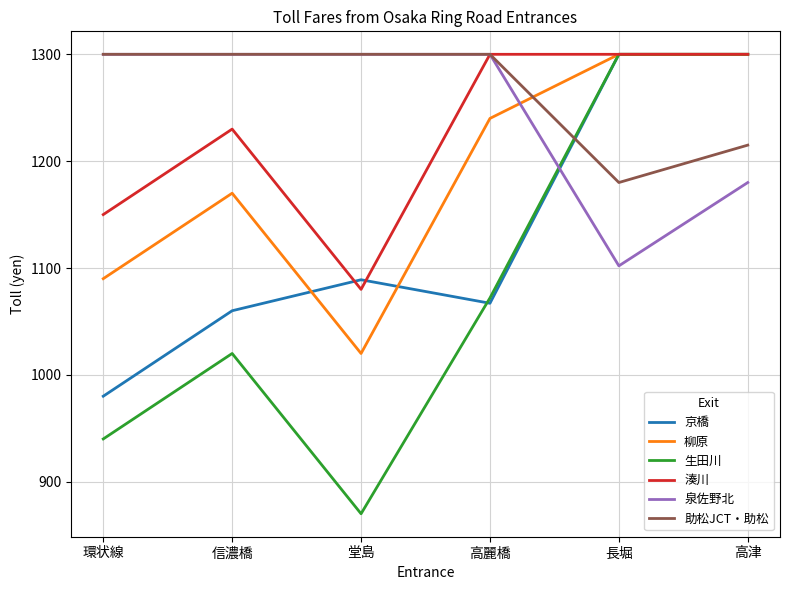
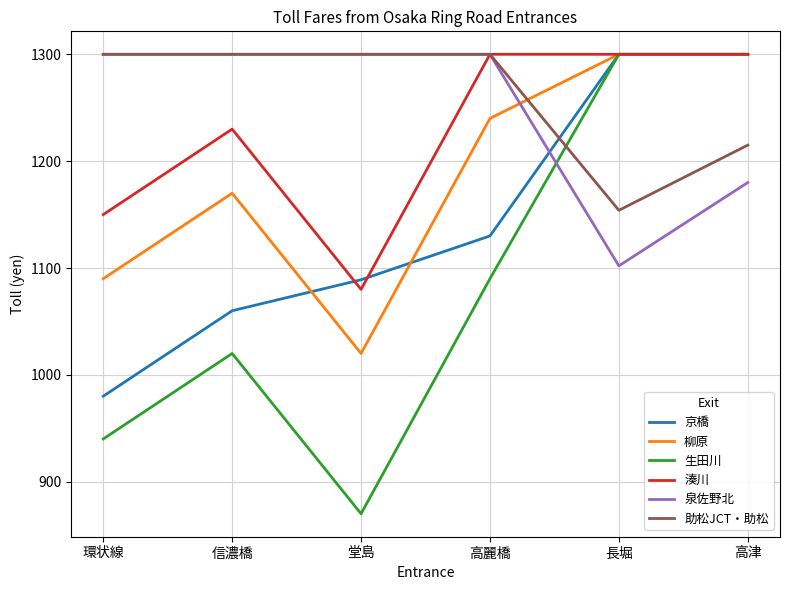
  {
    "京橋": {
      "環状線": 980,
      "信濃橋": 1060,
      "堂島": 1089,
-     "高麗橋": 1067
+     "高麗橋": 1130
    },
    "柳原": {
      "環状線": 1090,
      "信濃橋": 1170,
      "堂島": 1020,
      "高麗橋": 1240
    },
    "生田川": {
      "環状線": 940,
      "信濃橋": 1020,
      "堂島": 870,
-     "高麗橋": 1072
+     "高麗橋": 1090
    },
    "湊川": {
      "環状線": 1150,
      "信濃橋": 1230,
      "堂島": 1080
    },
    "泉佐野北": {
      "長堀": 1102,
      "高津": 1180
    },
    "助松JCT・助松": {
-     "長堀": 1180,
+     "長堀": 1154,
      "高津": 1215
    }
  }
